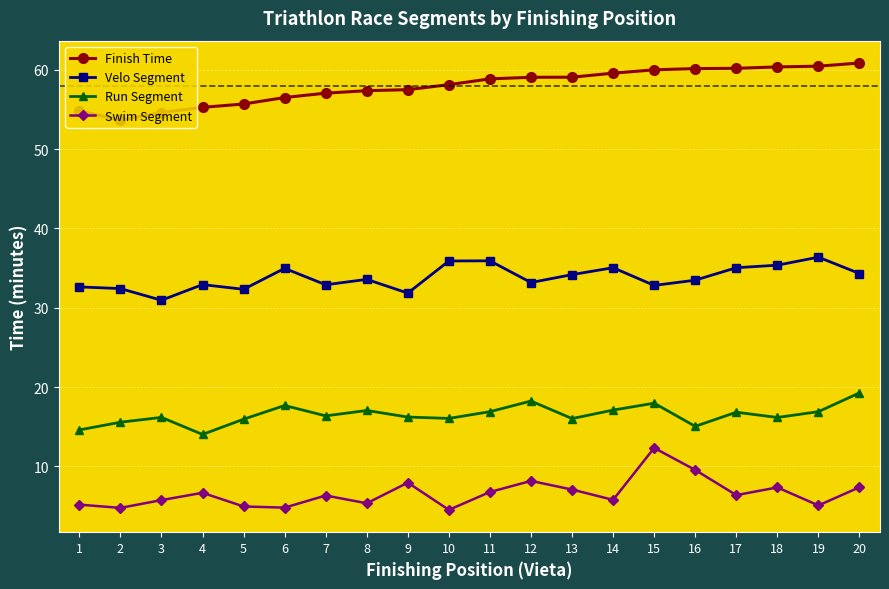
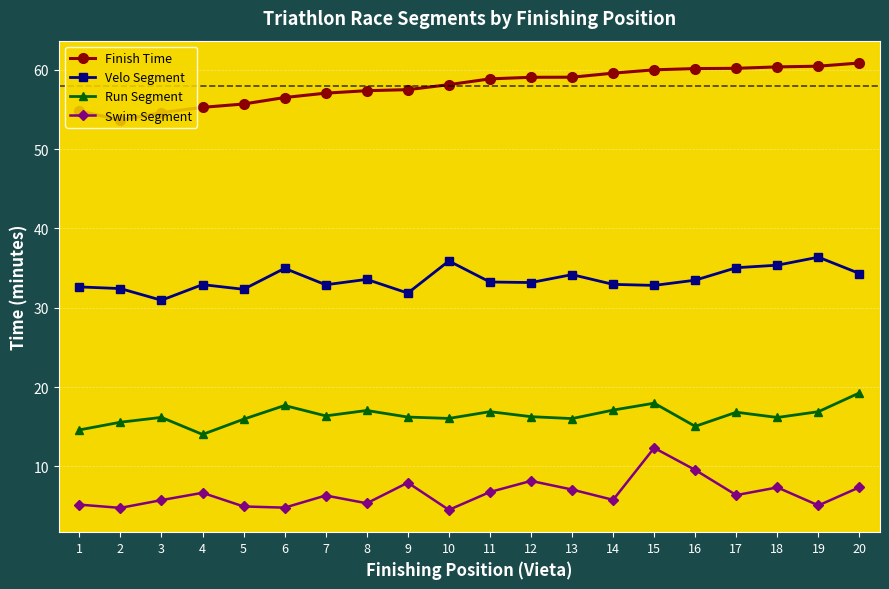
  {
    "Finish Time": {
      "4": 55,
      "5": 56,
      "6": 57,
      "7": 57,
      "8": 57,
      "9": 58,
      "10": 58,
      "11": 59,
      "12": 59,
      "13": 59,
      "14": 60,
      "15": 60,
      "16": 60,
      "17": 60,
      "18": 60,
      "19": 60,
      "20": 61
    },
    "Velo Segment": {
      "1": 33,
      "2": 32,
      "3": 31,
      "4": 33,
      "5": 32,
      "6": 35,
      "7": 33,
      "8": 34,
      "9": 32,
      "10": 36,
-     "11": 36,
+     "11": 33,
      "12": 33,
      "13": 34,
-     "14": 35,
+     "14": 33,
      "15": 33,
      "16": 33,
      "17": 35,
      "18": 35,
      "19": 36,
      "20": 34
    },
    "Run Segment": {
      "1": 15,
      "2": 16,
      "3": 16,
      "4": 14,
      "5": 16,
      "6": 18,
      "7": 16,
      "8": 17,
      "9": 16,
      "10": 16,
      "11": 17,
-     "12": 18,
+     "12": 16,
      "13": 16,
      "14": 17,
      "15": 18,
      "16": 15,
      "17": 17,
      "18": 16,
      "19": 17,
      "20": 19
    },
    "Swim Segment": {
      "1": 5,
      "2": 5,
      "3": 6,
      "4": 7,
      "5": 5,
      "6": 5,
      "7": 6,
      "8": 5,
      "9": 8,
      "10": 5,
      "11": 7,
      "12": 8,
      "13": 7,
      "14": 6,
      "15": 12,
      "16": 10,
      "17": 6,
      "18": 7,
      "19": 5,
      "20": 7
    }
  }
